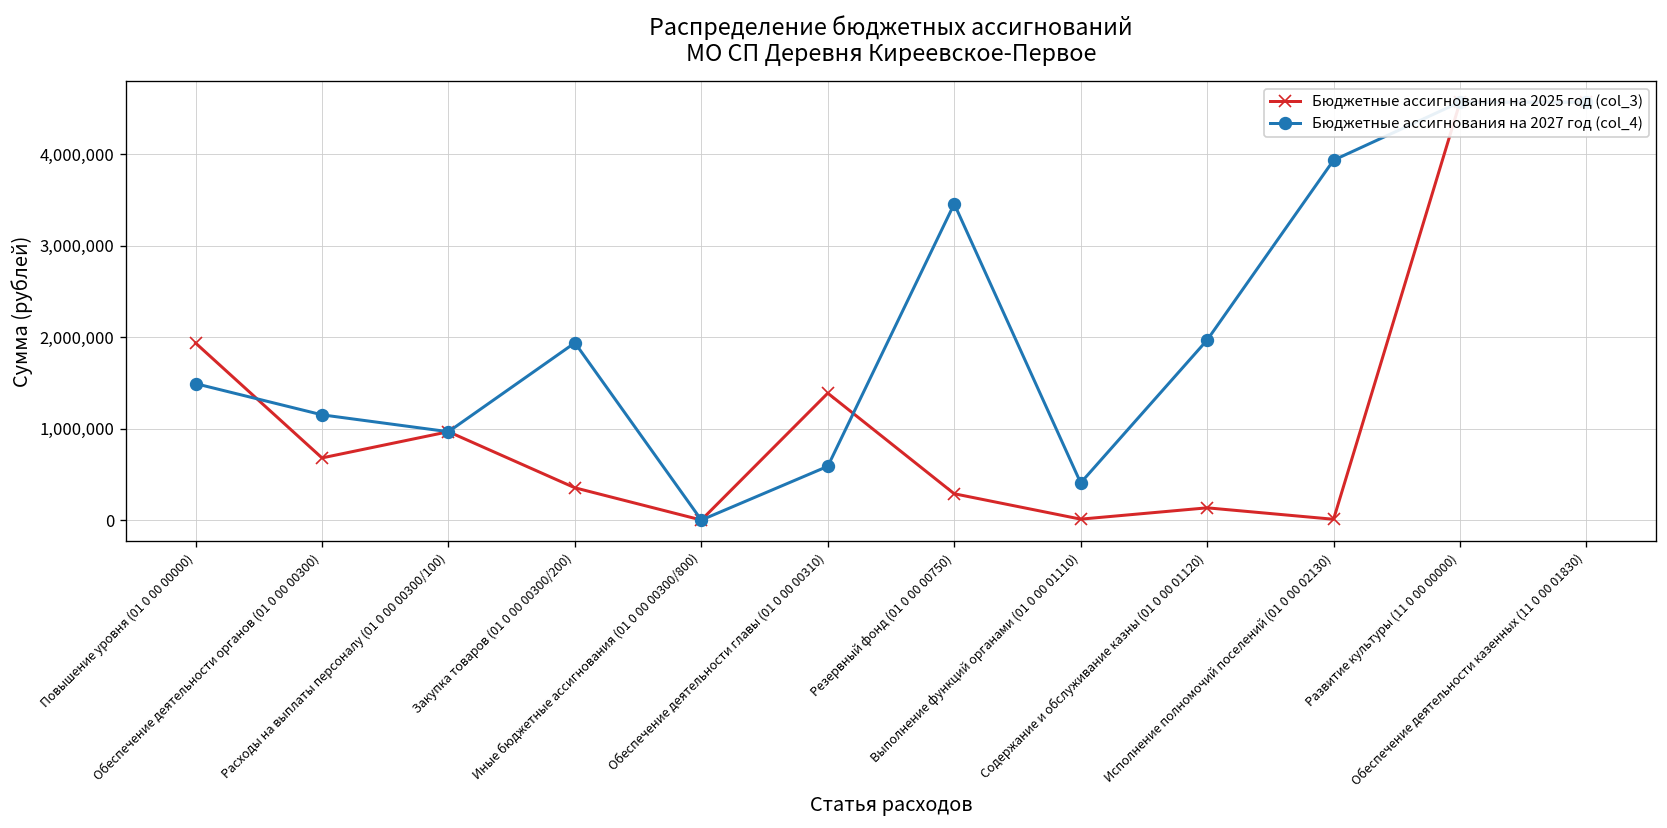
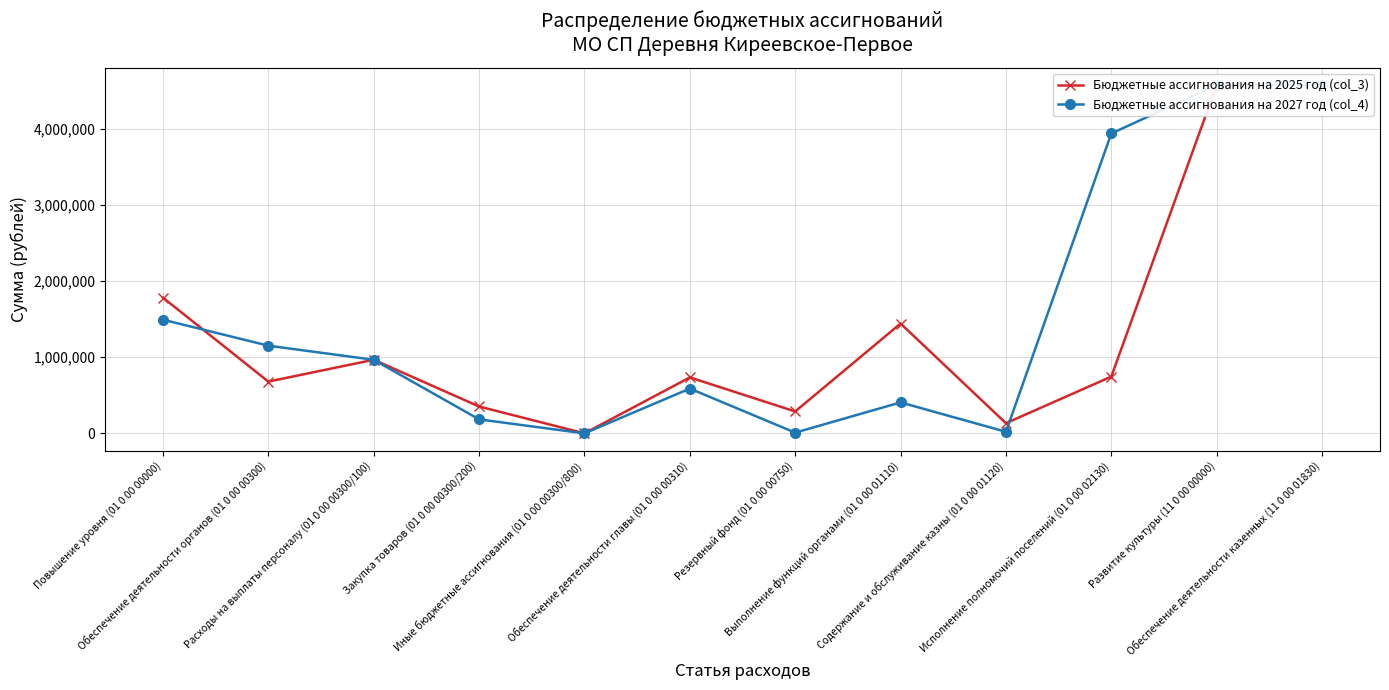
  {
    "Бюджетные ассигнования на 2025 год (col_3)": {
-     "Повышение уровня (01 0 00 00000)": "1,900,000",
+     "Повышение уровня (01 0 00 00000)": "1,800,000",
      "Обеспечение деятельности органов (01 0 00 00300)": "700,000",
      "Закупка товаров (01 0 00 00300/200)": "400,000",
-     "Обеспечение деятельности главы (01 0 00 00310)": "1,400,000",
+     "Обеспечение деятельности главы (01 0 00 00310)": "700,000",
      "Резервный фонд (01 0 00 00750)": "300,000",
-     "Выполнение функций органами (01 0 00 01110)": "0",
+     "Выполнение функций органами (01 0 00 01110)": "1,400,000",
      "Содержание и обслуживание казны (01 0 00 01120)": "100,000",
-     "Исполнение полномочий поселений (01 0 00 02130)": "0"
+     "Исполнение полномочий поселений (01 0 00 02130)": "700,000"
    },
    "Бюджетные ассигнования на 2027 год (col_4)": {
      "Повышение уровня (01 0 00 00000)": "1,500,000",
      "Обеспечение деятельности органов (01 0 00 00300)": "1,200,000",
-     "Закупка товаров (01 0 00 00300/200)": "1,900,000",
+     "Закупка товаров (01 0 00 00300/200)": "200,000",
      "Обеспечение деятельности главы (01 0 00 00310)": "600,000",
-     "Резервный фонд (01 0 00 00750)": "3,500,000",
+     "Резервный фонд (01 0 00 00750)": "0",
      "Выполнение функций органами (01 0 00 01110)": "400,000",
-     "Содержание и обслуживание казны (01 0 00 01120)": "2,000,000",
+     "Содержание и обслуживание казны (01 0 00 01120)": "0",
      "Исполнение полномочий поселений (01 0 00 02130)": "3,900,000"
    }
  }
